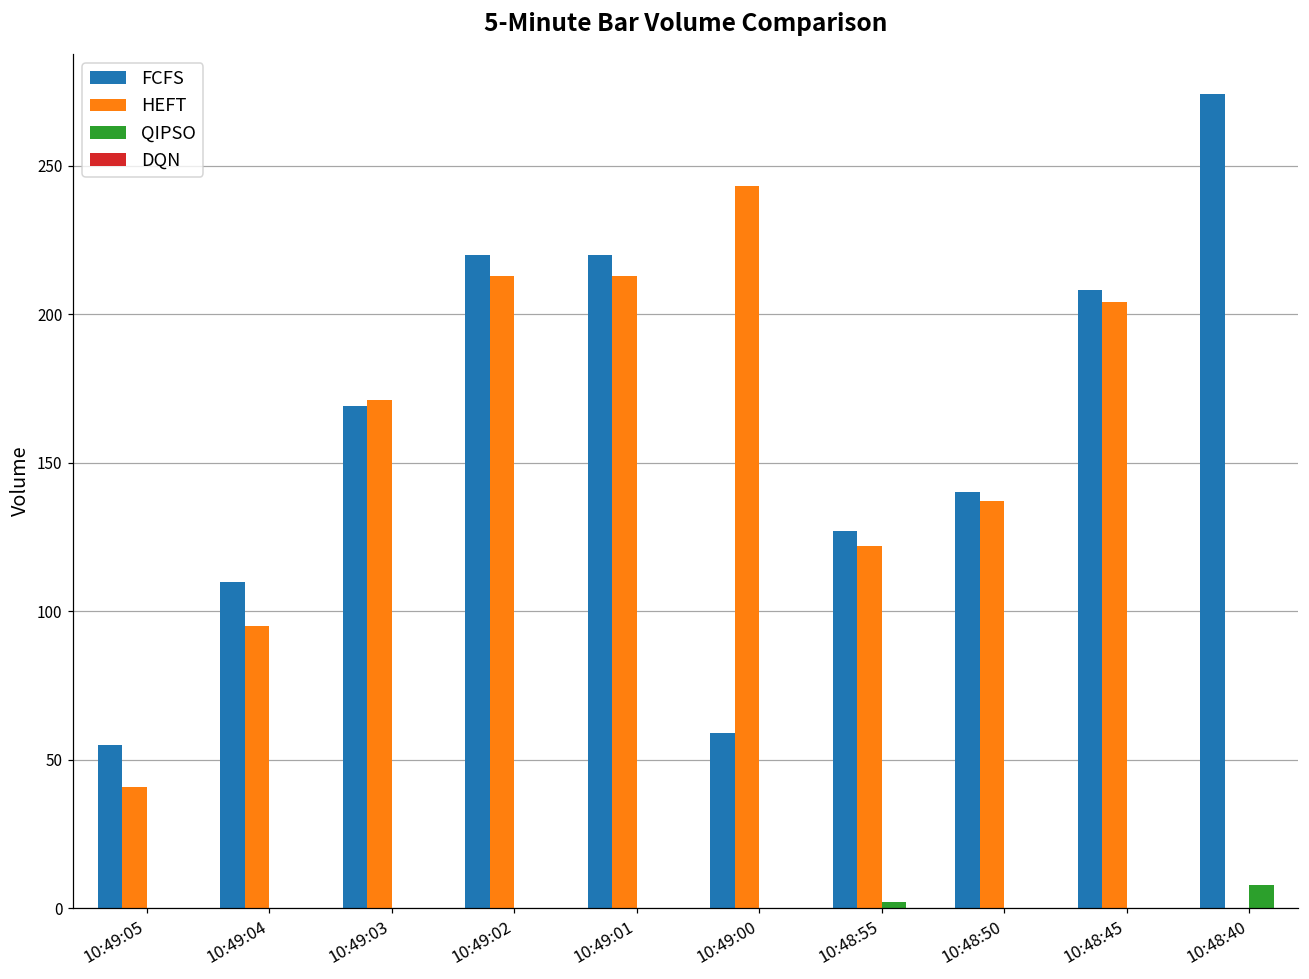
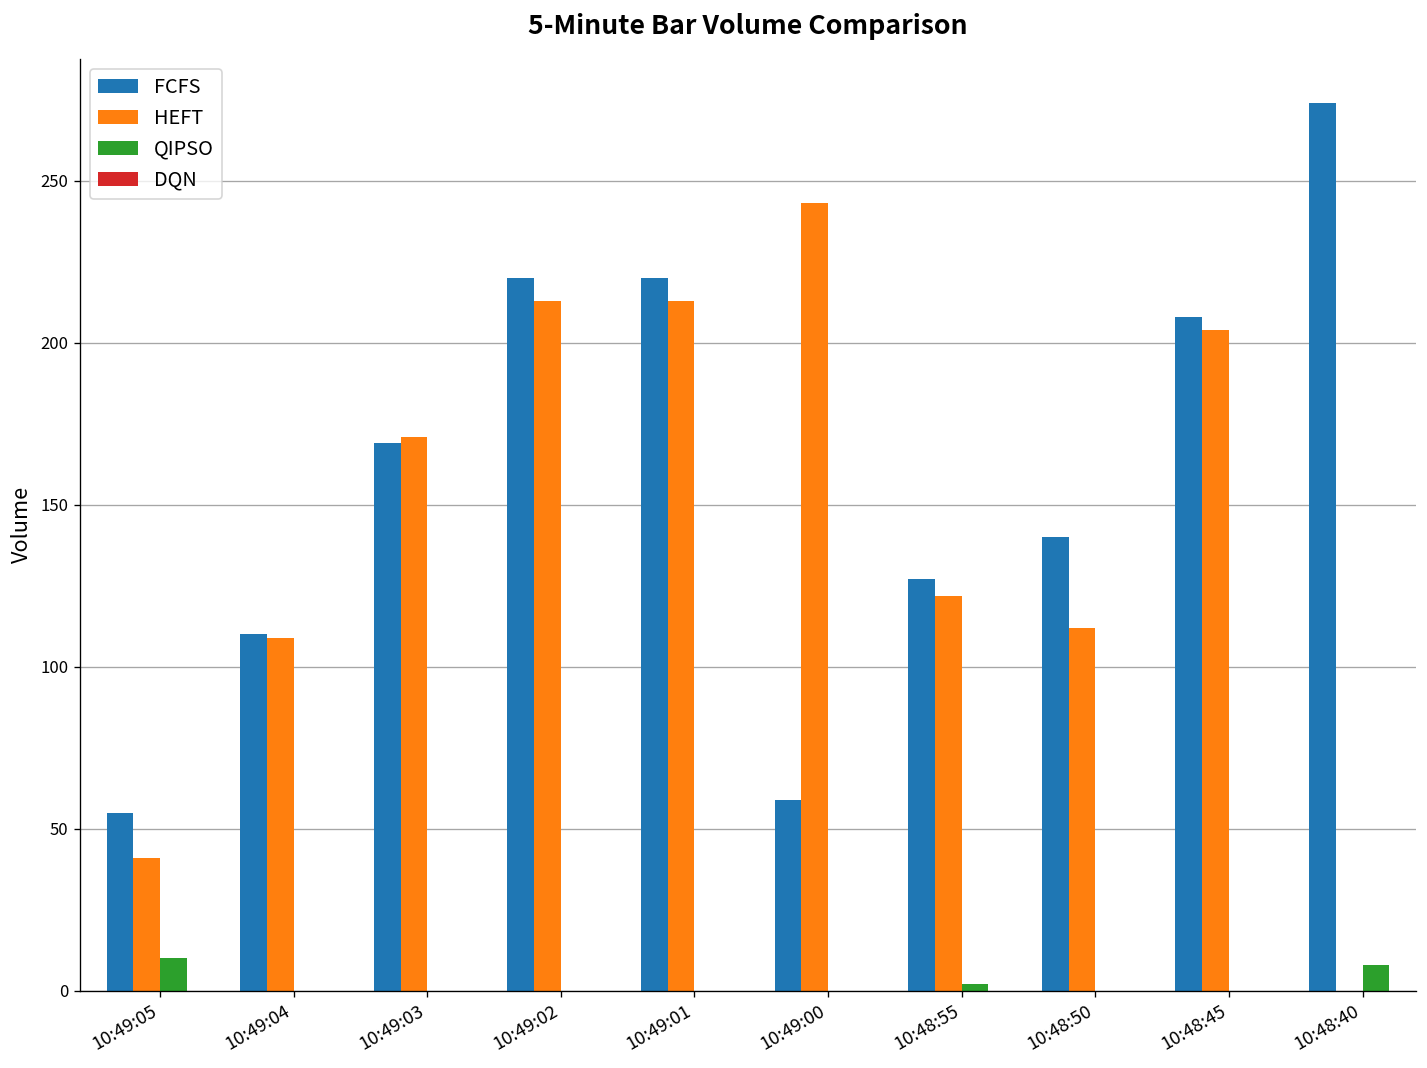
  {
    "FCFS": {
      "10:49:05": 55,
      "10:49:04": 110,
      "10:49:03": 169,
      "10:49:02": 220,
      "10:49:01": 220,
      "10:49:00": 59,
      "10:48:55": 127,
      "10:48:50": 140,
      "10:48:45": 208,
      "10:48:40": 274
    },
    "HEFT": {
      "10:49:05": 41,
-     "10:49:04": 95,
+     "10:49:04": 109,
      "10:49:03": 171,
      "10:49:02": 213,
      "10:49:01": 213,
      "10:49:00": 243,
      "10:48:55": 122,
-     "10:48:50": 137,
+     "10:48:50": 112,
      "10:48:45": 204,
      "10:48:40": 0
    },
    "QIPSO": {
-     "10:49:05": 0,
+     "10:49:05": 10,
      "10:49:04": 0,
      "10:49:03": 0,
      "10:49:02": 0,
      "10:49:01": 0,
      "10:49:00": 0,
      "10:48:55": 2,
      "10:48:50": 0,
      "10:48:45": 0,
      "10:48:40": 8
    },
    "DQN": {
      "10:49:05": 0,
      "10:49:04": 0,
      "10:49:03": 0,
      "10:49:02": 0,
      "10:49:01": 0,
      "10:49:00": 0,
      "10:48:55": 0,
      "10:48:50": 0,
      "10:48:45": 0,
      "10:48:40": 0
    }
  }
